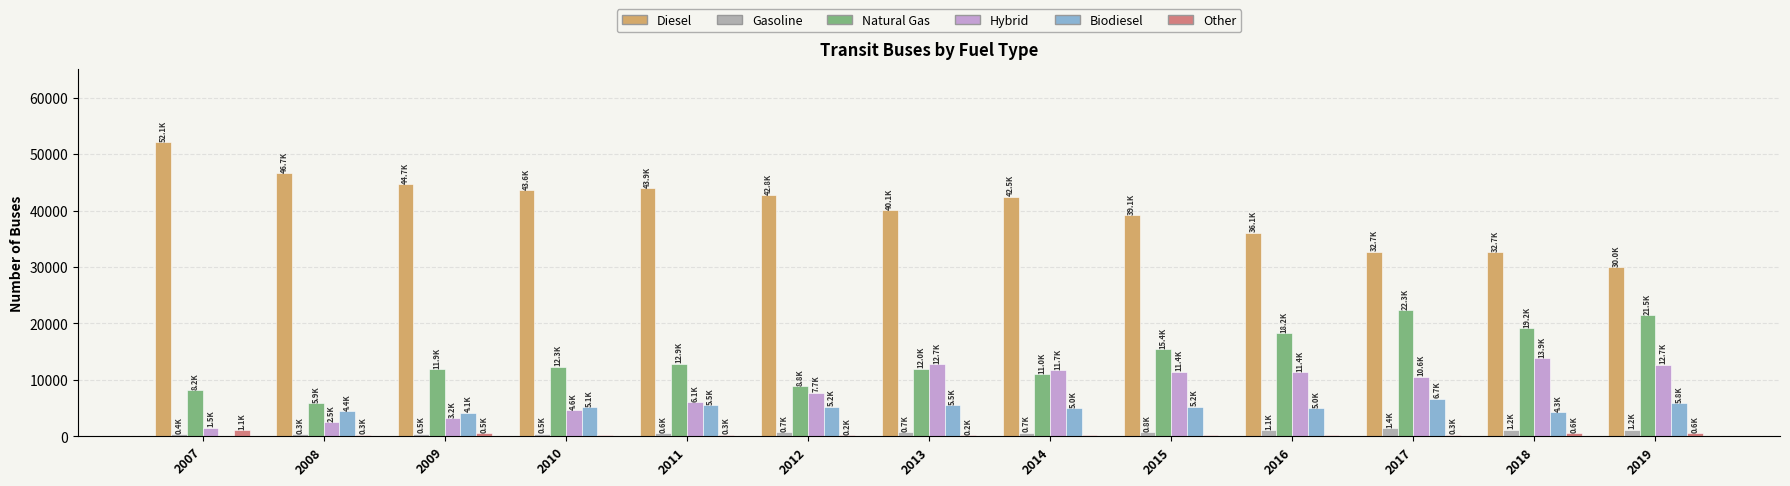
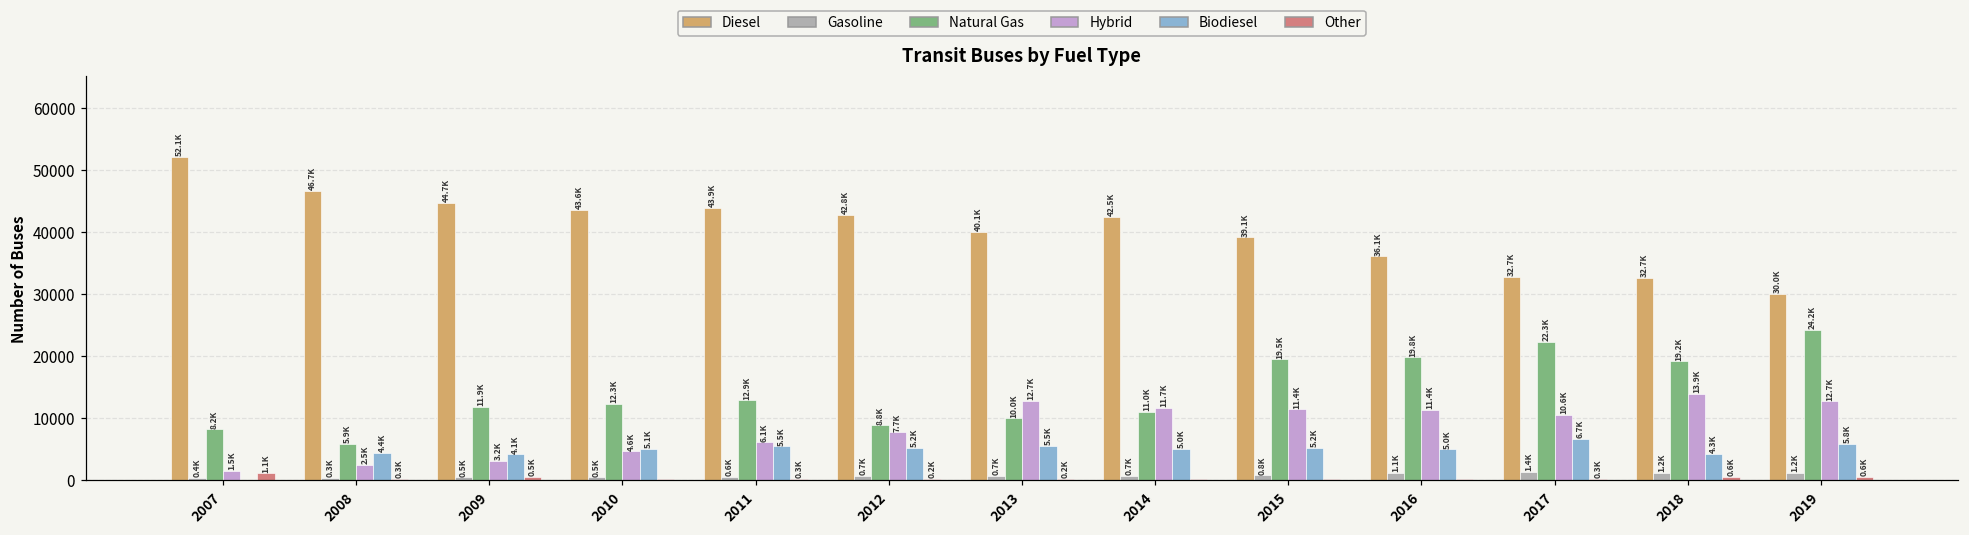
  {
    "Natural Gas": {
      "2007": "8.2K",
      "2008": "5.9K",
      "2009": "11.9K",
      "2010": "12.3K",
      "2011": "12.9K",
      "2012": "8.8K",
-     "2013": "12.0K",
+     "2013": "10.0K",
      "2014": "11.0K",
-     "2015": "15.4K",
-     "2016": "18.2K",
+     "2015": "19.5K",
+     "2016": "19.8K",
      "2017": "22.3K",
      "2018": "19.2K",
-     "2019": "21.5K"
+     "2019": "24.2K"
    }
  }
